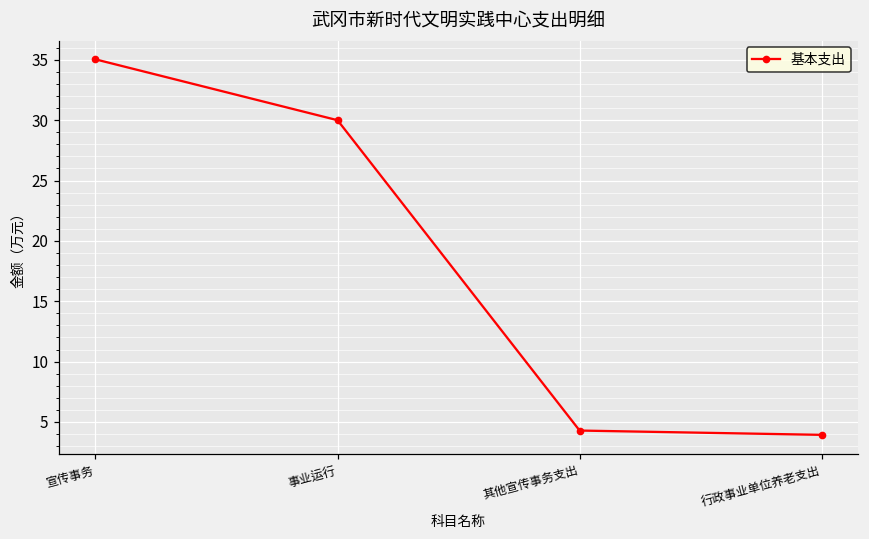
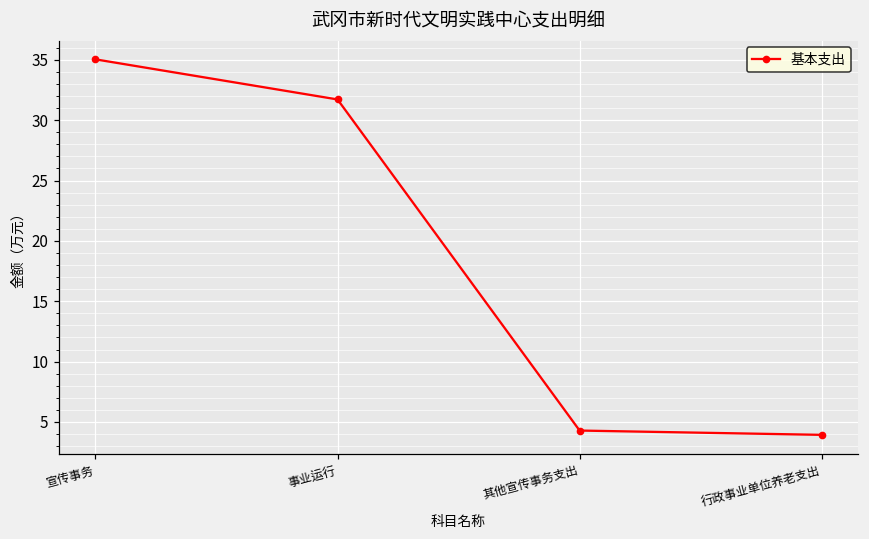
  {
    "宣传事务": 35.0,
-   "事业运行": 30.0,
+   "事业运行": 31.7,
    "其他宣传事务支出": 4.3,
    "行政事业单位养老支出": 3.9
  }
